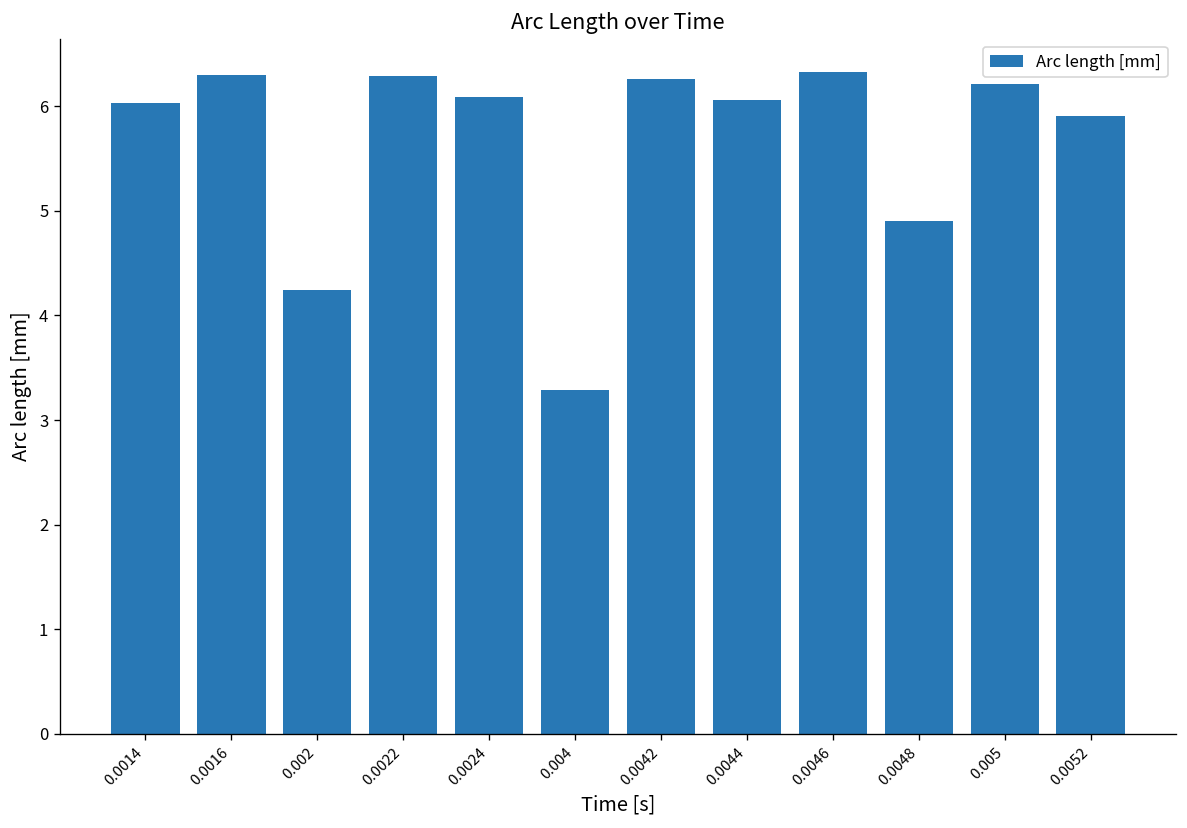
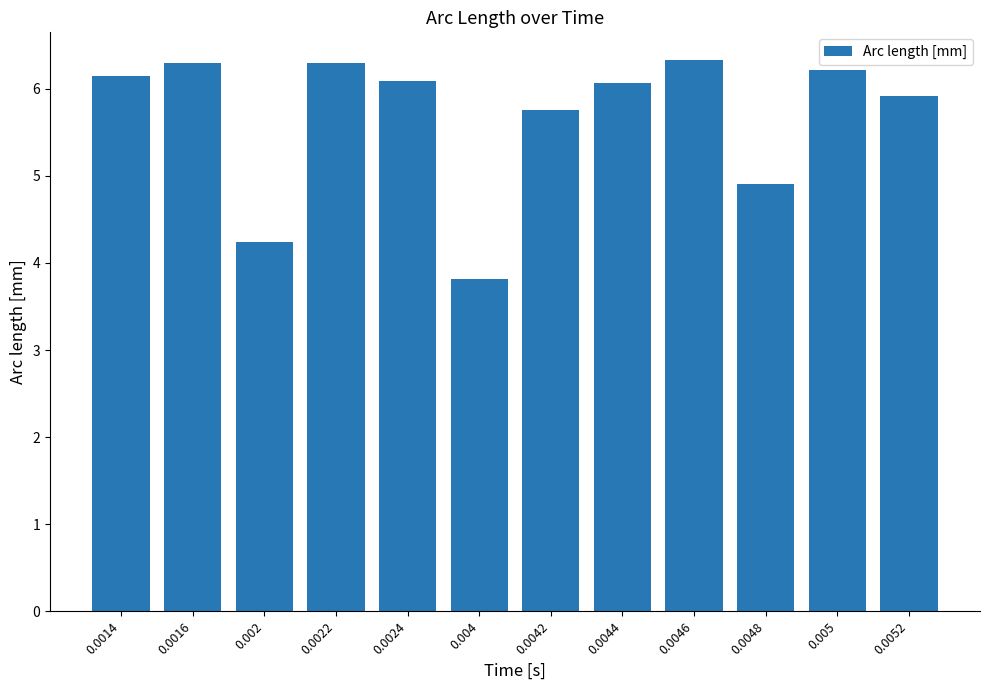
  {
-   "0.0014": 6.0,
+   "0.0014": 6.2,
    "0.0016": 6.3,
    "0.002": 4.2,
    "0.0022": 6.3,
    "0.0024": 6.1,
-   "0.004": 3.3,
-   "0.0042": 6.3,
+   "0.004": 3.8,
+   "0.0042": 5.8,
    "0.0044": 6.1,
    "0.0046": 6.3,
    "0.0048": 4.9,
    "0.005": 6.2,
    "0.0052": 5.9
  }
